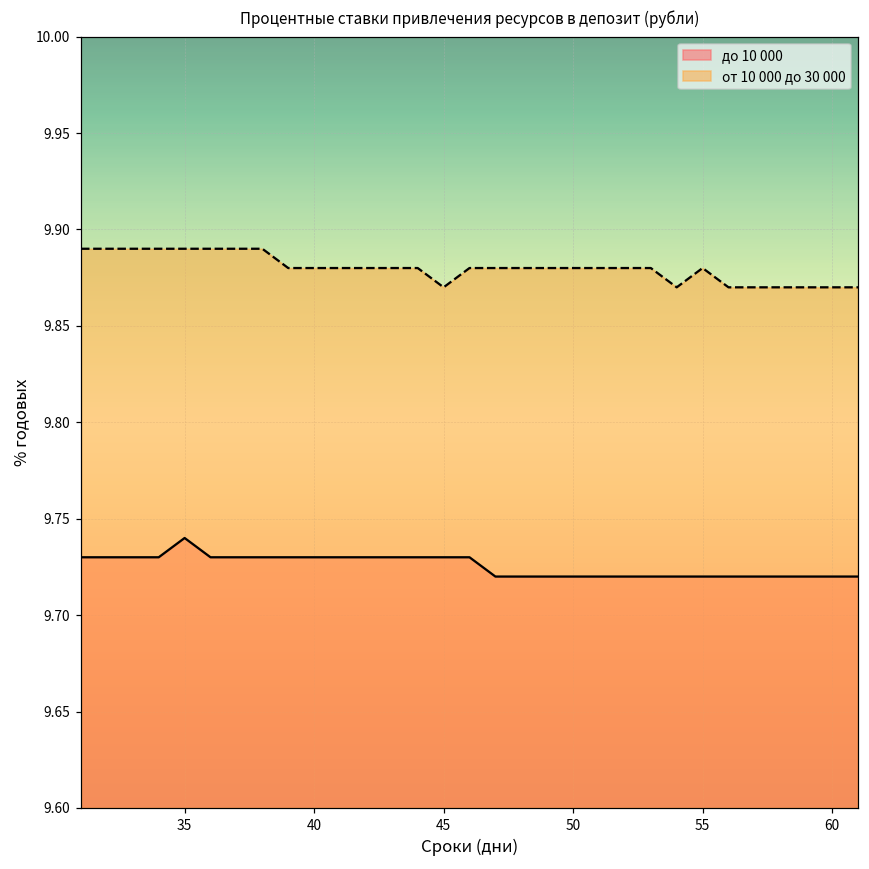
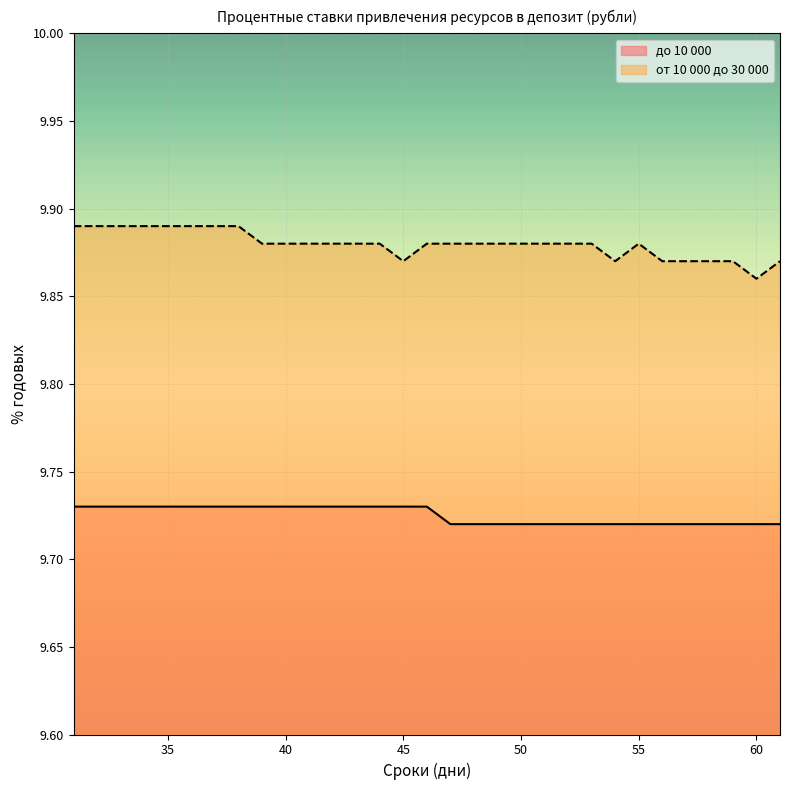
  {
    "до 10 000": {
-     "35": 9.74,
+     "35": 9.73,
      "40": 9.73,
      "45": 9.73,
      "50": 9.72,
      "55": 9.72,
      "60": 9.72
    },
    "от 10 000 до 30 000": {
      "35": 9.89,
      "40": 9.88,
      "45": 9.87,
      "50": 9.88,
      "55": 9.88,
-     "60": 9.87
+     "60": 9.86
    }
  }
